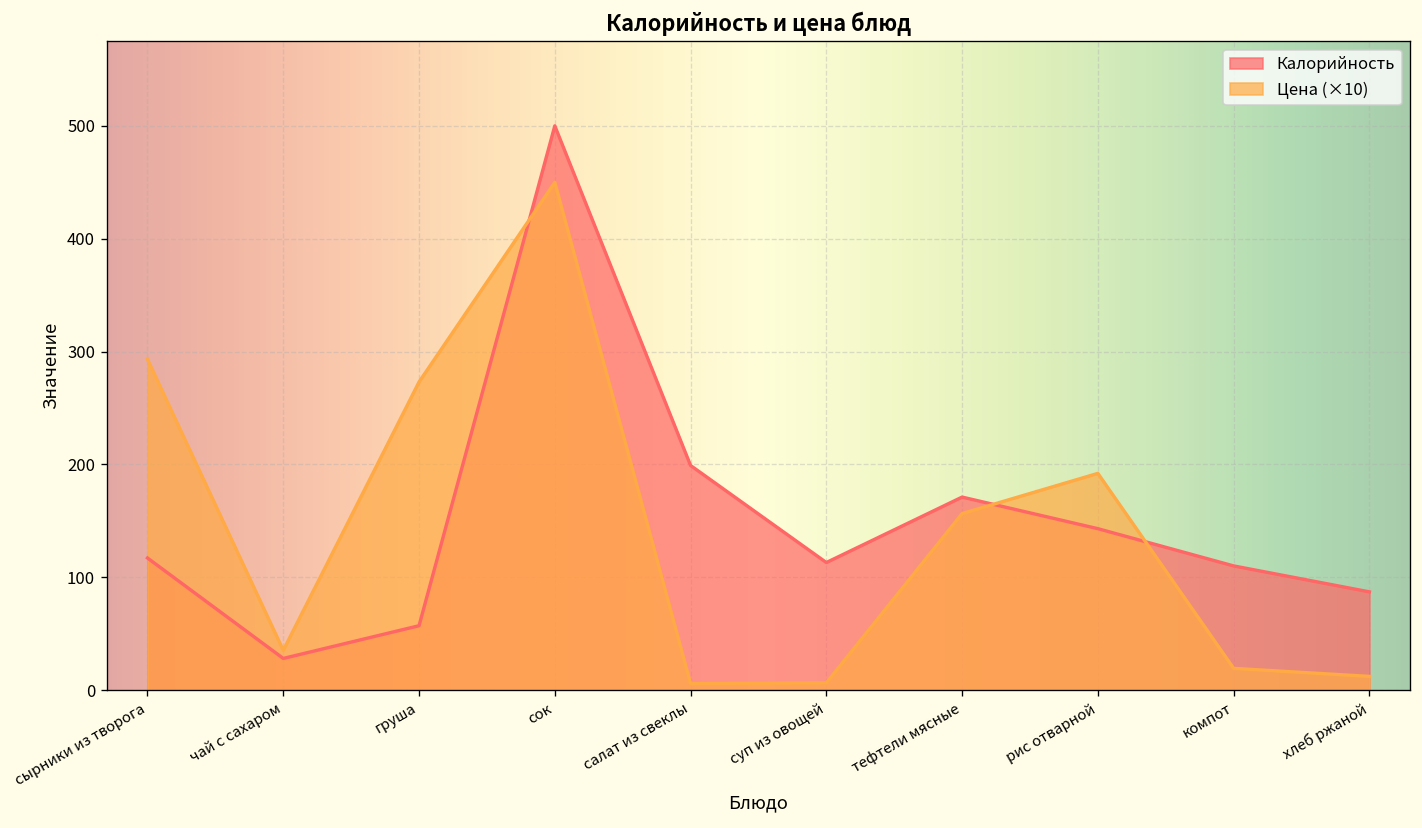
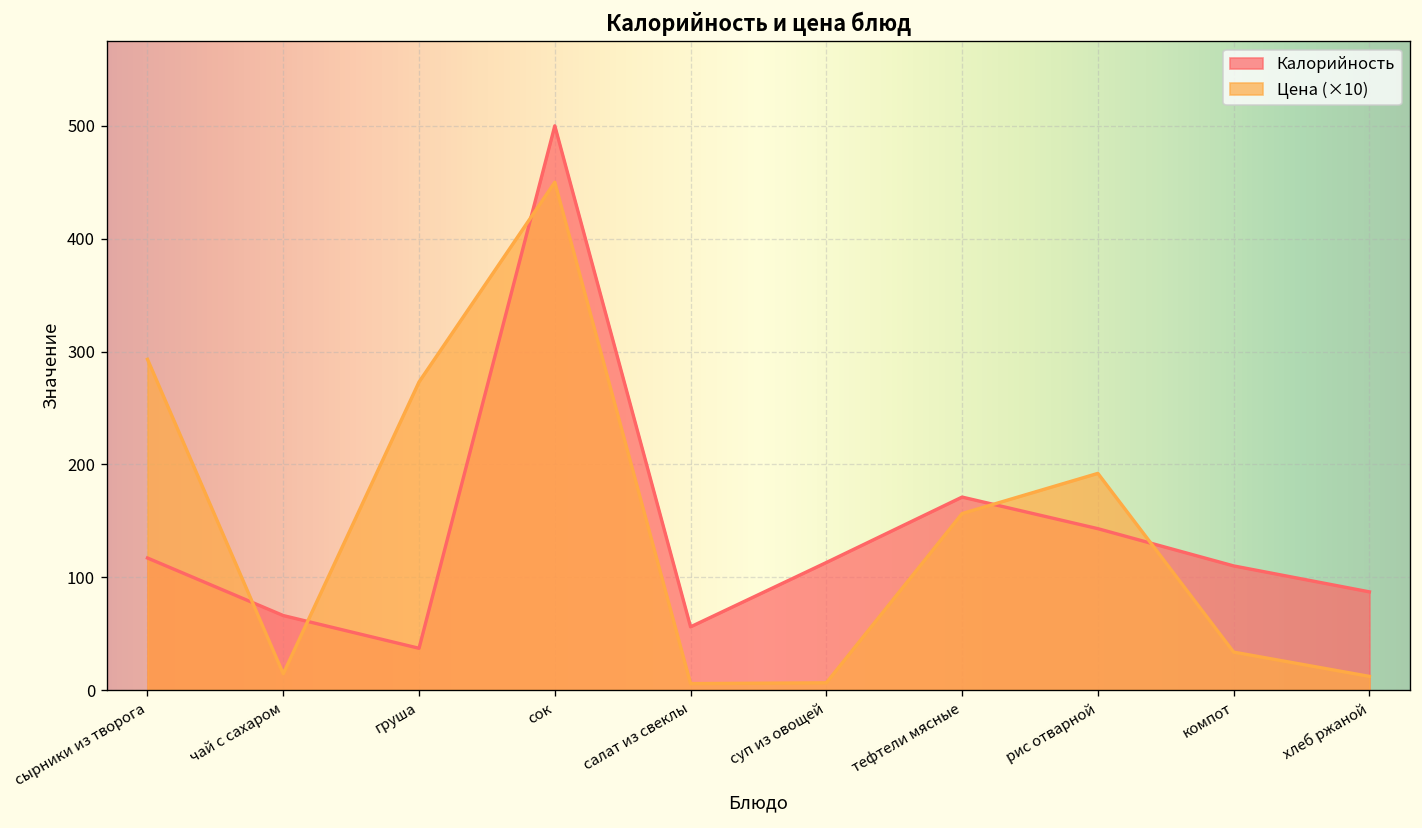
  {
    "Калорийность": {
      "сырники из творога": 120,
-     "чай с сахаром": 30,
-     "груша": 60,
+     "чай с сахаром": 70,
+     "груша": 40,
      "сок": 500,
-     "салат из свеклы": 200,
+     "салат из свеклы": 60,
      "суп из овощей": 110,
      "тефтели мясные": 170,
      "рис отварной": 140,
      "компот": 110,
      "хлеб ржаной": 90
    },
    "Цена (×10)": {
      "сырники из творога": 290,
-     "чай с сахаром": 40,
+     "чай с сахаром": 10,
      "груша": 270,
      "сок": 450,
      "салат из свеклы": 10,
      "суп из овощей": 10,
      "тефтели мясные": 160,
      "рис отварной": 190,
-     "компот": 20,
+     "компот": 30,
      "хлеб ржаной": 10
    }
  }
